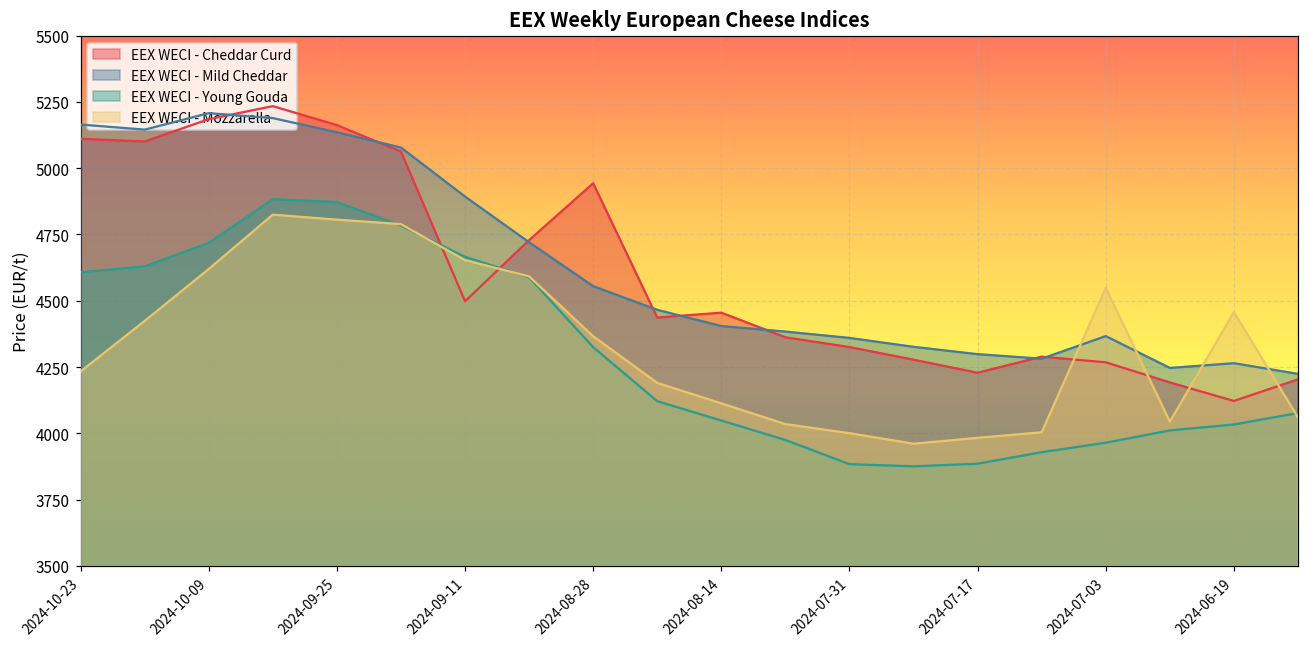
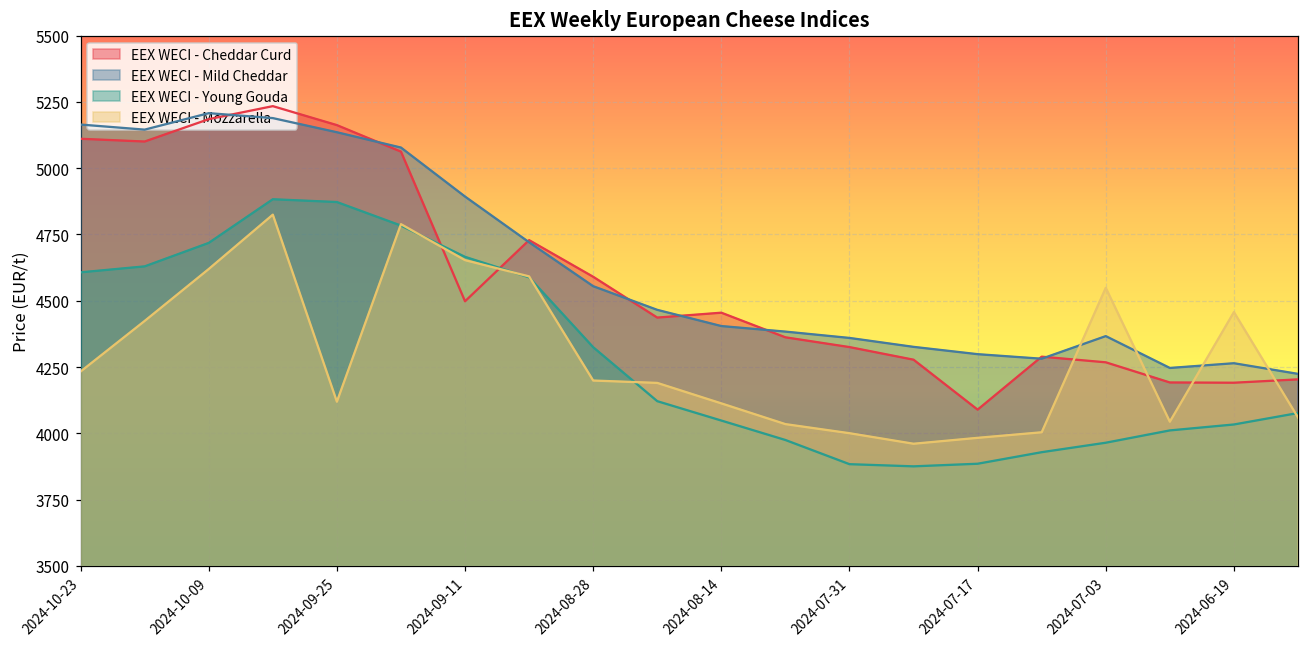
  {
    "EEX WECI - Cheddar Curd": {
      "2024-10-23": 5110,
      "2024-09-25": 5160,
      "2024-09-11": 4500,
-     "2024-08-28": 4940,
+     "2024-08-28": 4590,
      "2024-08-14": 4450,
      "2024-07-31": 4330,
-     "2024-07-17": 4230,
+     "2024-07-17": 4090,
      "2024-07-03": 4270,
-     "2024-06-19": 4120
+     "2024-06-19": 4190
    },
    "EEX WECI - Mozzarella": {
      "2024-10-23": 4230,
      "2024-10-09": 4620,
-     "2024-09-25": 4810,
+     "2024-09-25": 4120,
      "2024-09-11": 4650,
-     "2024-08-28": 4370,
+     "2024-08-28": 4200,
      "2024-08-14": 4110,
      "2024-07-31": 4000,
      "2024-07-17": 3980,
      "2024-07-03": 4550,
      "2024-06-19": 4460
    }
  }
